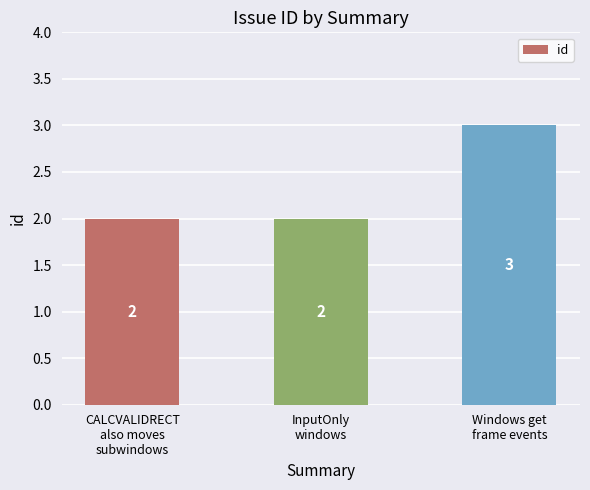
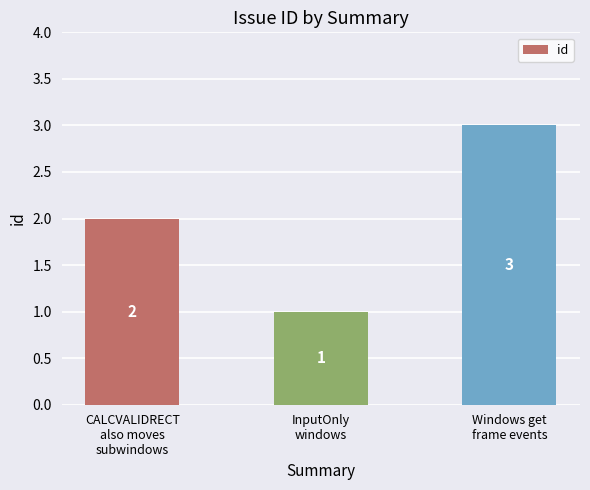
  {
    "CALCVALIDRECT also moves subwindows": 2,
-   "InputOnly windows": 2,
+   "InputOnly windows": 1,
    "Windows get frame events": 3
  }
